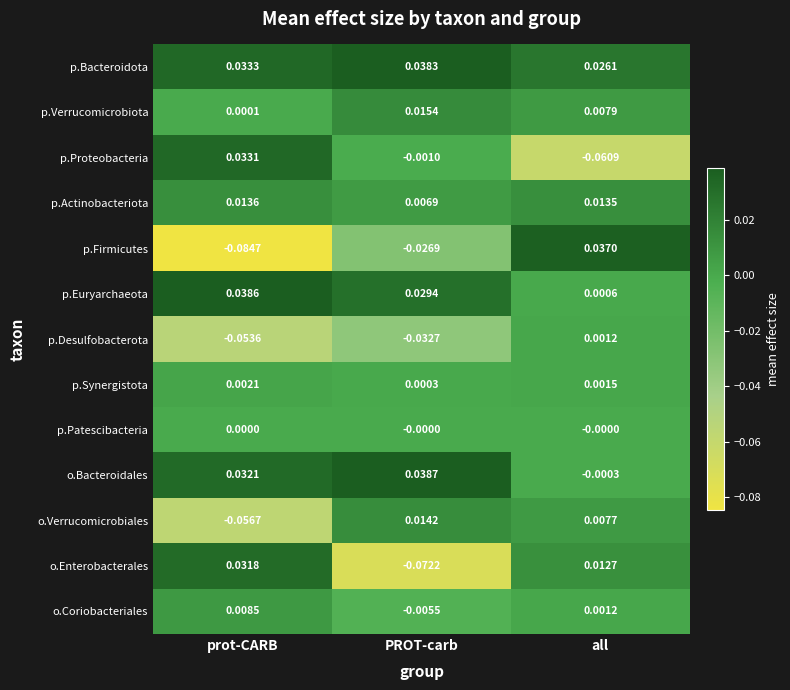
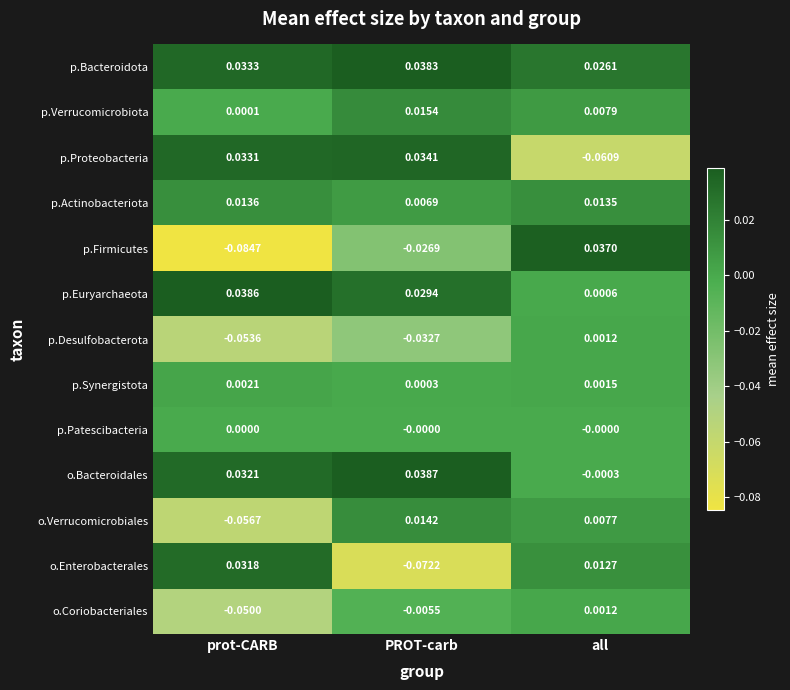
  {
    "p.Bacteroidota": {
      "prot-CARB": 0.0333,
      "PROT-carb": 0.0383,
      "all": 0.0261
    },
    "p.Verrucomicrobiota": {
      "prot-CARB": 0.0001,
      "PROT-carb": 0.0154,
      "all": 0.0079
    },
    "p.Proteobacteria": {
      "prot-CARB": 0.0331,
-     "PROT-carb": -0.0010,
+     "PROT-carb": 0.0341,
      "all": -0.0609
    },
    "p.Actinobacteriota": {
      "prot-CARB": 0.0136,
      "PROT-carb": 0.0069,
      "all": 0.0135
    },
    "p.Firmicutes": {
      "prot-CARB": -0.0847,
      "PROT-carb": -0.0269,
      "all": 0.0370
    },
    "p.Euryarchaeota": {
      "prot-CARB": 0.0386,
      "PROT-carb": 0.0294,
      "all": 0.0006
    },
    "p.Desulfobacterota": {
      "prot-CARB": -0.0536,
      "PROT-carb": -0.0327,
      "all": 0.0012
    },
    "p.Synergistota": {
      "prot-CARB": 0.0021,
      "PROT-carb": 0.0003,
      "all": 0.0015
    },
    "p.Patescibacteria": {
      "prot-CARB": 0.0000,
      "PROT-carb": -0.0000,
      "all": -0.0000
    },
    "o.Bacteroidales": {
      "prot-CARB": 0.0321,
      "PROT-carb": 0.0387,
      "all": -0.0003
    },
    "o.Verrucomicrobiales": {
      "prot-CARB": -0.0567,
      "PROT-carb": 0.0142,
      "all": 0.0077
    },
    "o.Enterobacterales": {
      "prot-CARB": 0.0318,
      "PROT-carb": -0.0722,
      "all": 0.0127
    },
    "o.Coriobacteriales": {
-     "prot-CARB": 0.0085,
+     "prot-CARB": -0.0500,
      "PROT-carb": -0.0055,
      "all": 0.0012
    }
  }
